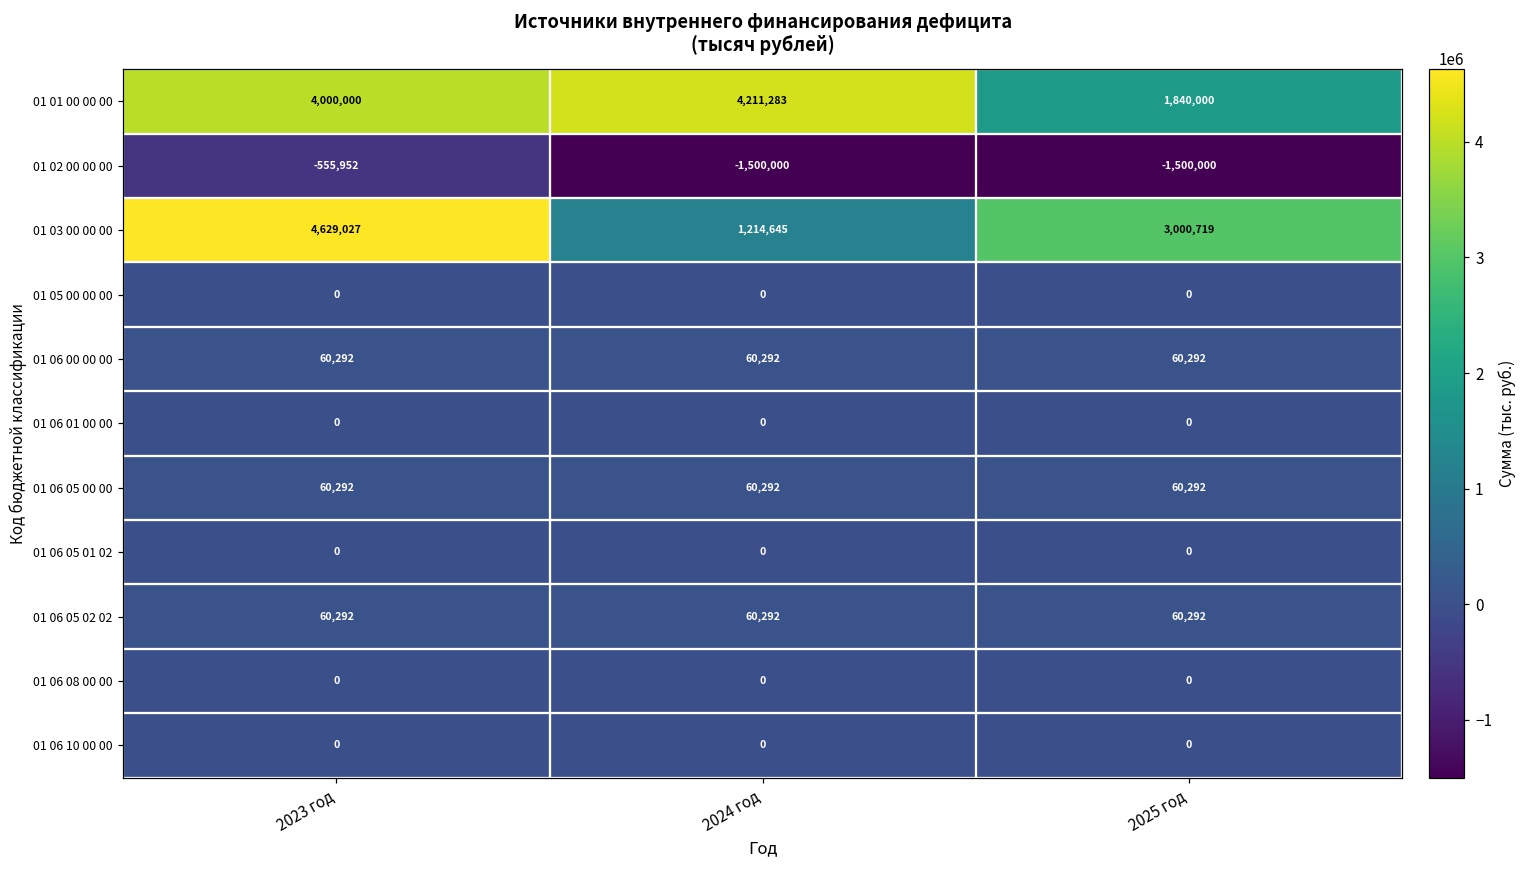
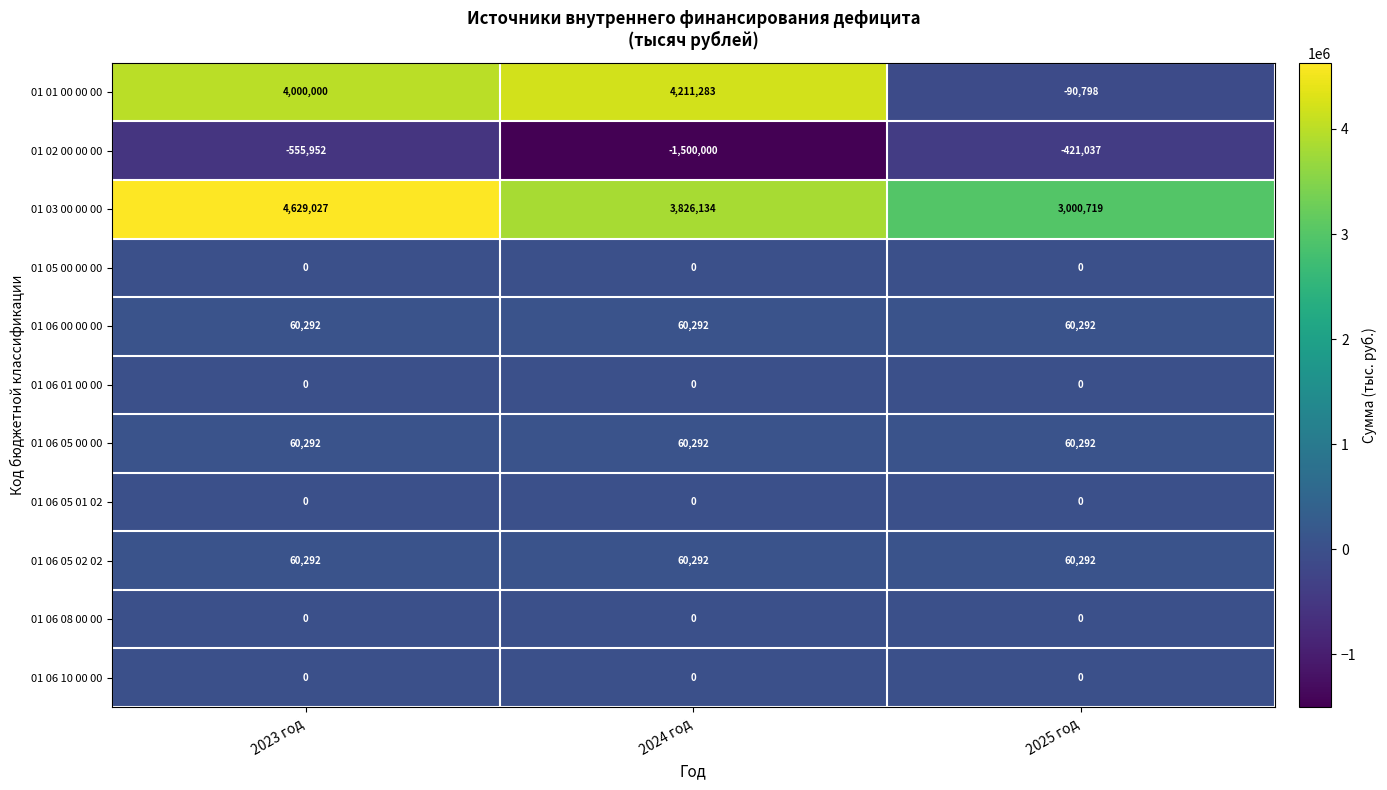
  {
    "01 01 00 00 00": {
      "2023 год": "4,000,000",
      "2024 год": "4,211,283",
-     "2025 год": "1,840,000"
+     "2025 год": "-90,798"
    },
    "01 02 00 00 00": {
      "2023 год": "-555,952",
      "2024 год": "-1,500,000",
-     "2025 год": "-1,500,000"
+     "2025 год": "-421,037"
    },
    "01 03 00 00 00": {
      "2023 год": "4,629,027",
-     "2024 год": "1,214,645",
+     "2024 год": "3,826,134",
      "2025 год": "3,000,719"
    },
    "01 05 00 00 00": {
      "2023 год": "0",
      "2024 год": "0",
      "2025 год": "0"
    },
    "01 06 00 00 00": {
      "2023 год": "60,292",
      "2024 год": "60,292",
      "2025 год": "60,292"
    },
    "01 06 01 00 00": {
      "2023 год": "0",
      "2024 год": "0",
      "2025 год": "0"
    },
    "01 06 05 00 00": {
      "2023 год": "60,292",
      "2024 год": "60,292",
      "2025 год": "60,292"
    },
    "01 06 05 01 02": {
      "2023 год": "0",
      "2024 год": "0",
      "2025 год": "0"
    },
    "01 06 05 02 02": {
      "2023 год": "60,292",
      "2024 год": "60,292",
      "2025 год": "60,292"
    },
    "01 06 08 00 00": {
      "2023 год": "0",
      "2024 год": "0",
      "2025 год": "0"
    },
    "01 06 10 00 00": {
      "2023 год": "0",
      "2024 год": "0",
      "2025 год": "0"
    }
  }
